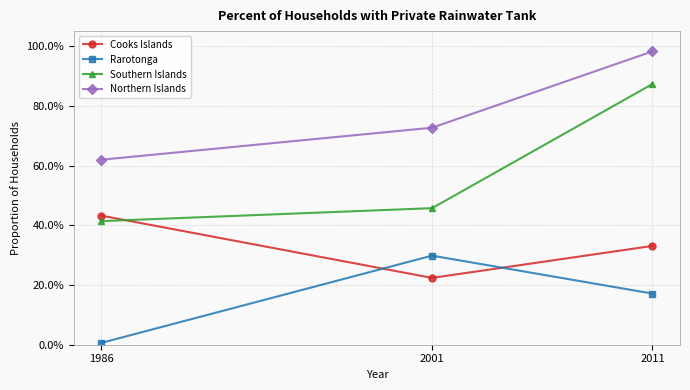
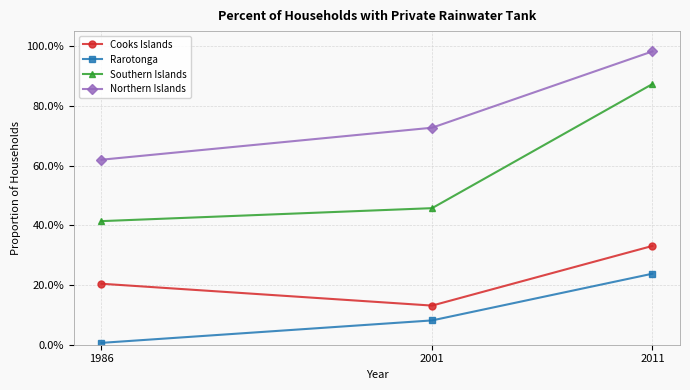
  {
    "Cooks Islands": {
-     "1986": "43%",
-     "2001": "22%",
+     "1986": "20%",
+     "2001": "13%",
      "2011": "33%"
    },
    "Rarotonga": {
      "1986": "1%",
-     "2001": "30%",
-     "2011": "17%"
+     "2001": "8%",
+     "2011": "24%"
    },
    "Southern Islands": {
      "1986": "41%",
      "2001": "46%",
      "2011": "87%"
    },
    "Northern Islands": {
      "1986": "62%",
      "2001": "73%",
      "2011": "98%"
    }
  }
